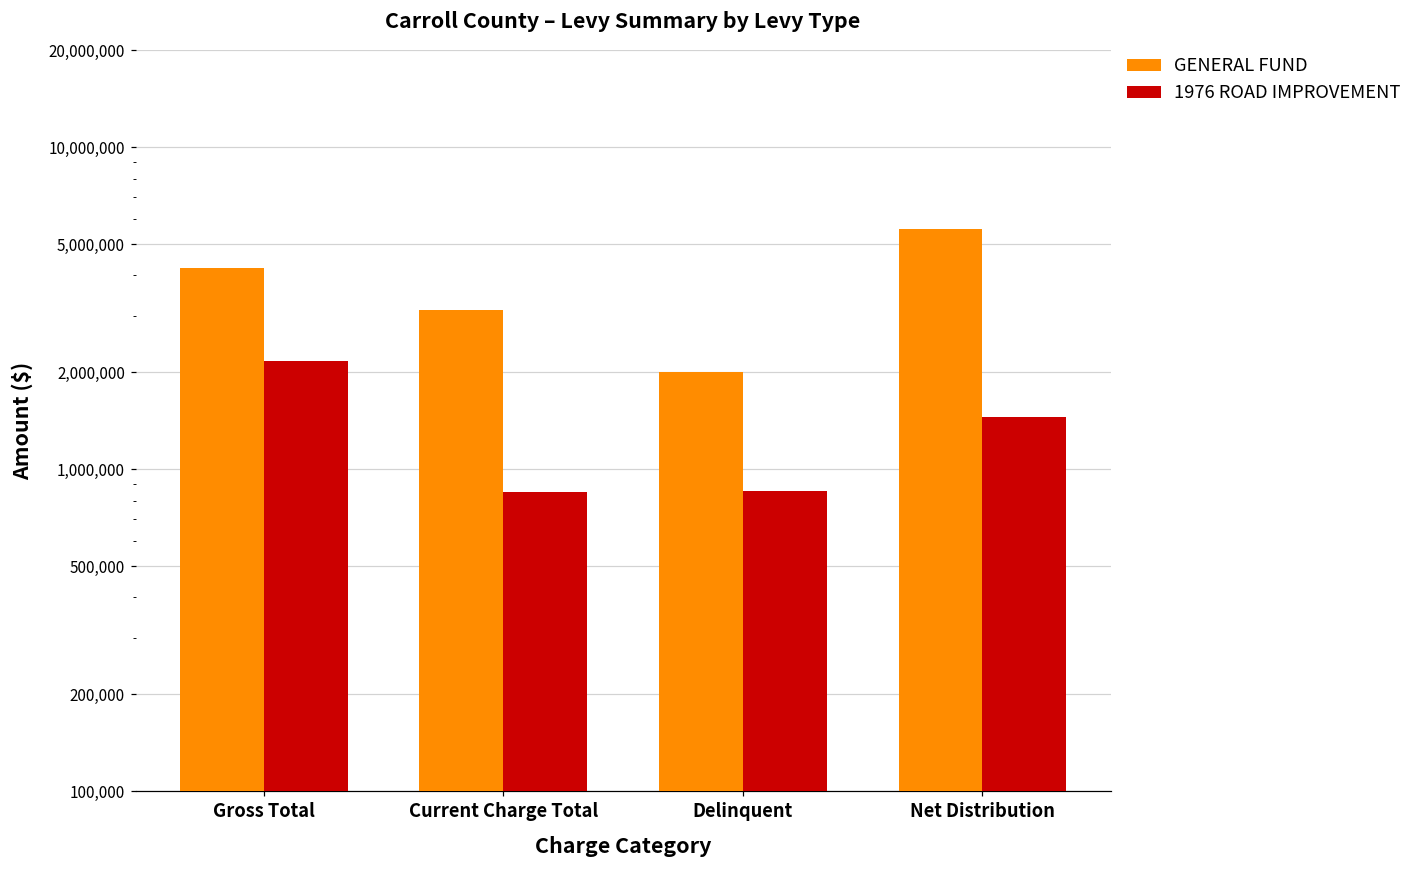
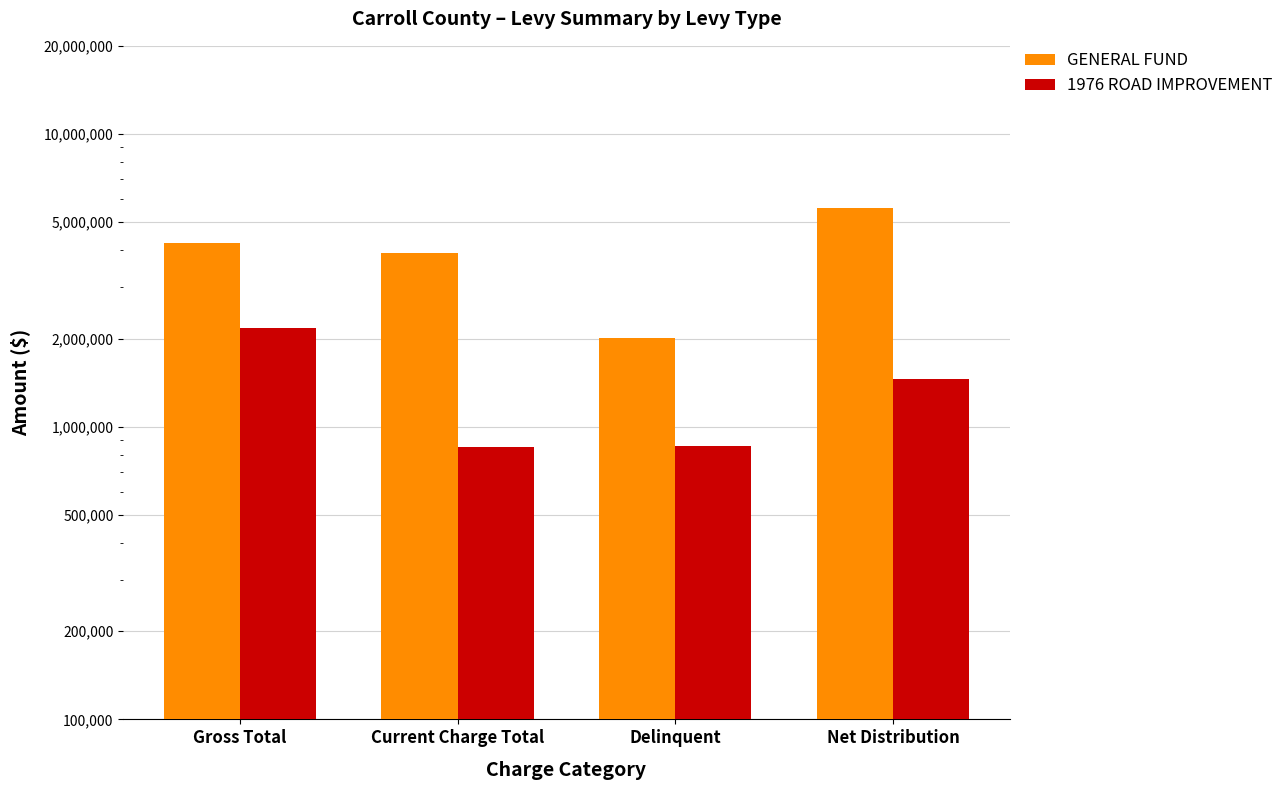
  {
    "GENERAL FUND": {
      "Gross Total": "4,200,000",
-     "Current Charge Total": "3,100,000",
+     "Current Charge Total": "3,900,000",
      "Delinquent": "2,000,000",
      "Net Distribution": "5,600,000"
    },
    "1976 ROAD IMPROVEMENT": {
      "Gross Total": "2,200,000",
      "Current Charge Total": "850,000",
      "Delinquent": "860,000",
      "Net Distribution": "1,500,000"
    }
  }
